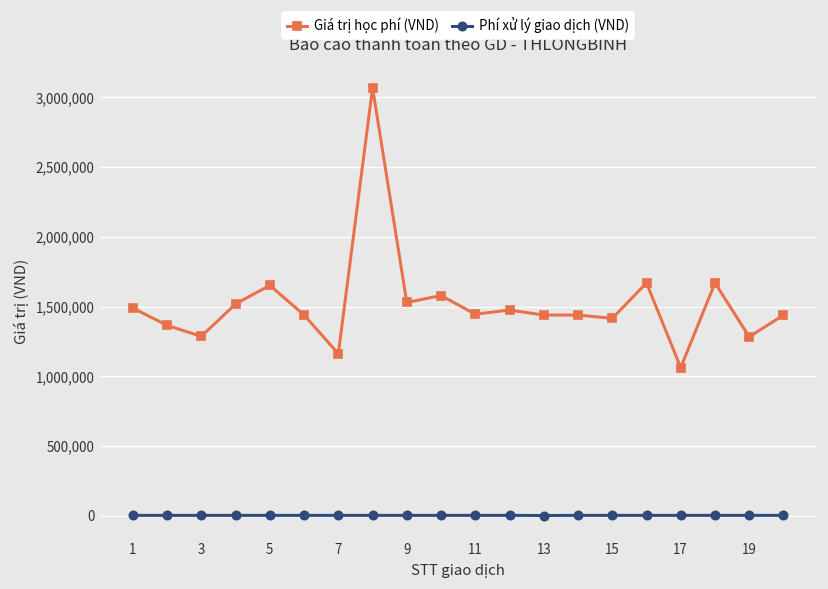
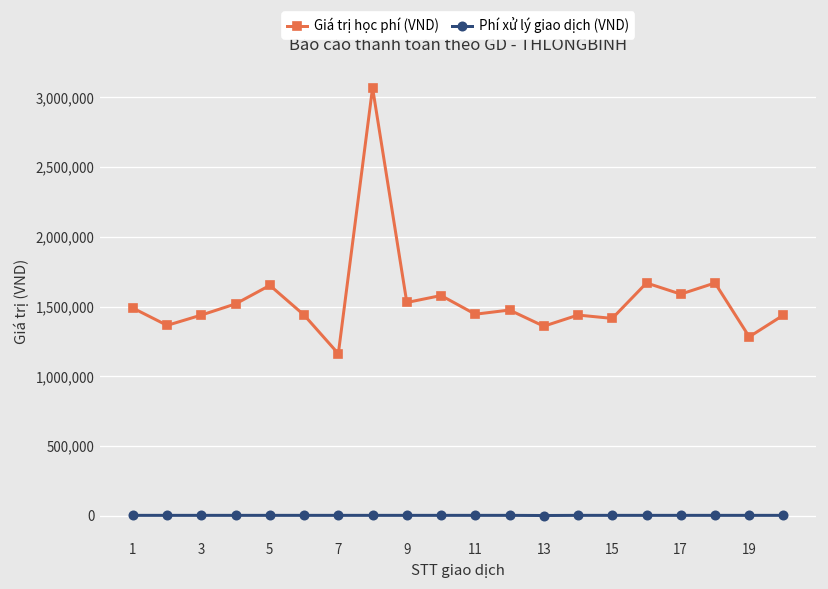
  {
    "Giá trị học phí (VND)": {
      "1": "1,490,000",
-     "3": "1,290,000",
+     "3": "1,440,000",
      "5": "1,650,000",
      "7": "1,160,000",
      "9": "1,530,000",
      "11": "1,450,000",
-     "13": "1,440,000",
+     "13": "1,360,000",
      "15": "1,420,000",
-     "17": "1,060,000",
+     "17": "1,590,000",
      "19": "1,280,000"
    },
    "Phí xử lý giao dịch (VND)": {
      "1": "0",
      "3": "0",
      "5": "0",
      "7": "0",
      "9": "0",
      "11": "0",
      "13": "0",
      "15": "0",
      "17": "0",
      "19": "0"
    }
  }
